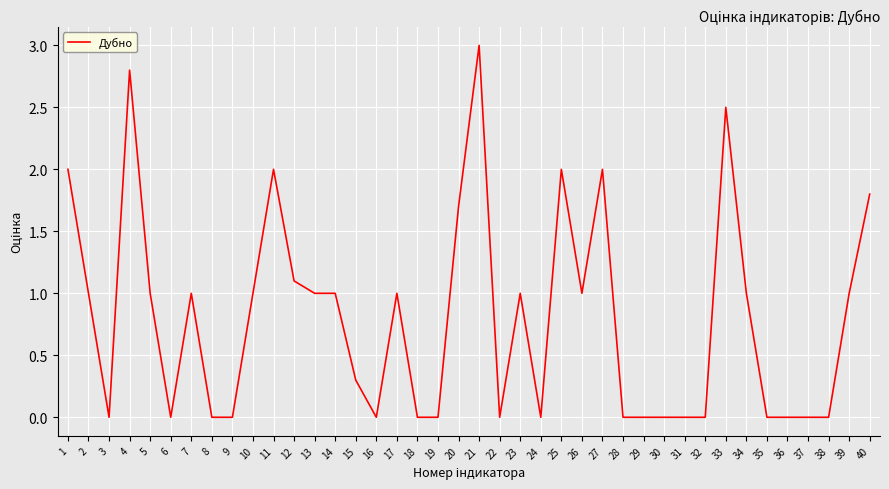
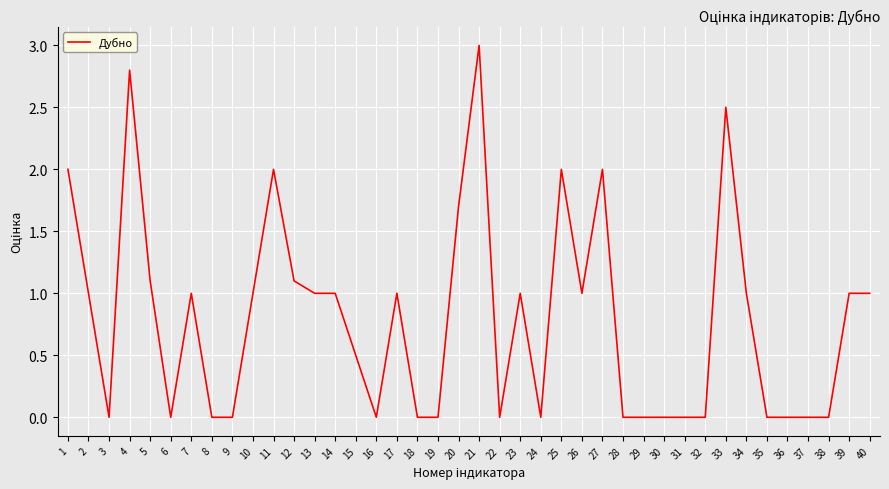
  {
    "1": 2.0,
    "2": 1.0,
    "3": 0.0,
    "4": 2.8,
-   "5": 1.0,
+   "5": 1.1,
    "6": 0.0,
    "7": 1.0,
    "8": 0.0,
    "9": 0.0,
    "10": 1.0,
    "11": 2.0,
    "12": 1.1,
    "13": 1.0,
    "14": 1.0,
-   "15": 0.3,
+   "15": 0.5,
    "16": 0.0,
    "17": 1.0,
    "18": 0.0,
    "19": 0.0,
    "20": 1.7,
    "21": 3.0,
    "22": 0.0,
    "23": 1.0,
    "24": 0.0,
    "25": 2.0,
    "26": 1.0,
    "27": 2.0,
    "28": 0.0,
    "29": 0.0,
    "30": 0.0,
    "31": 0.0,
    "32": 0.0,
    "33": 2.5,
    "34": 1.0,
    "35": 0.0,
    "36": 0.0,
    "37": 0.0,
    "38": 0.0,
    "39": 1.0,
-   "40": 1.8
+   "40": 1.0
  }
